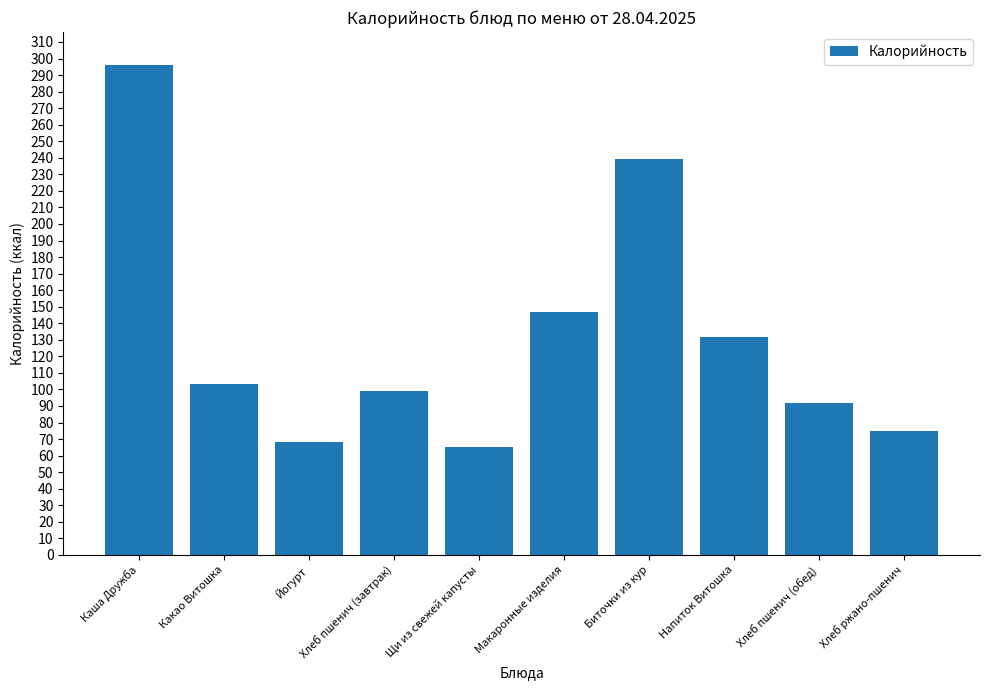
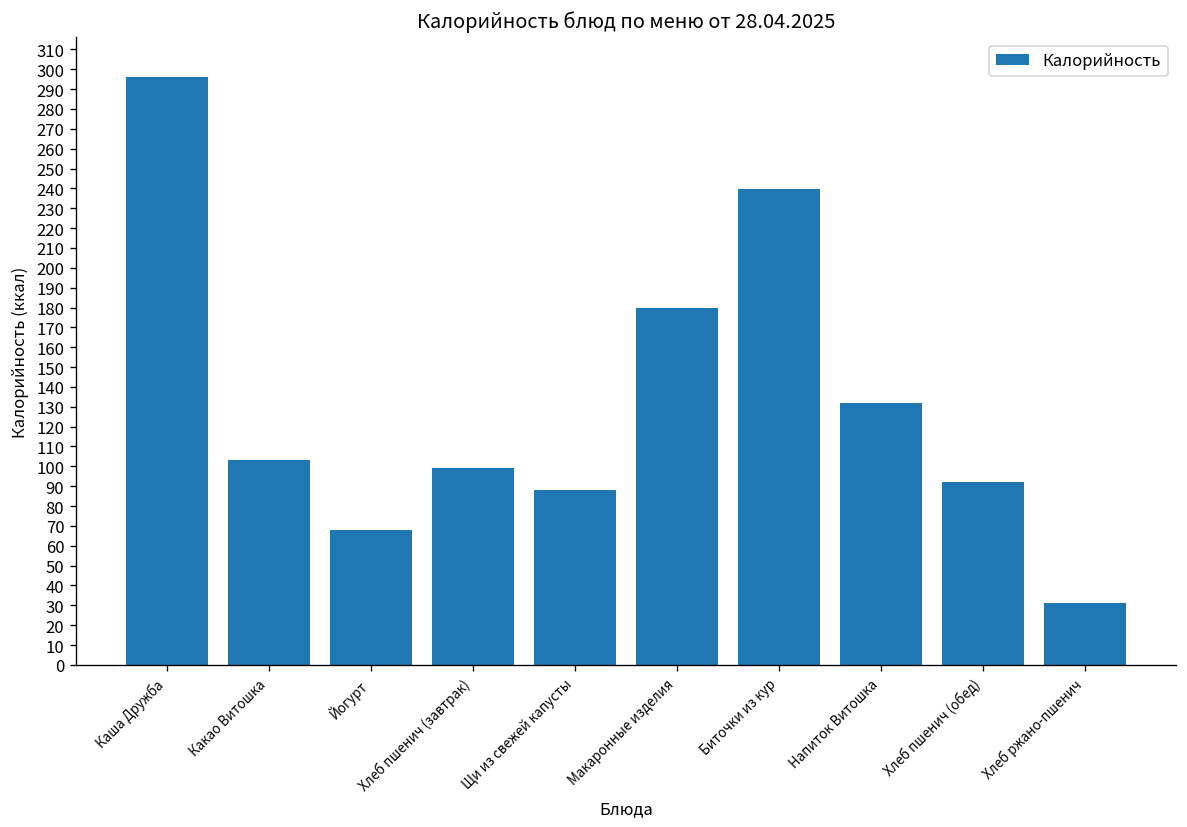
  {
    "Каша Дружба": 296,
    "Какао Витошка": 103,
    "Йогурт": 68,
    "Хлеб пшенич (завтрак)": 99,
-   "Щи из свежей капусты": 65,
-   "Макаронные изделия": 147,
+   "Щи из свежей капусты": 88,
+   "Макаронные изделия": 180,
    "Биточки из кур": 240,
    "Напиток Витошка": 132,
    "Хлеб пшенич (обед)": 92,
-   "Хлеб ржано-пшенич": 75
+   "Хлеб ржано-пшенич": 31
  }
